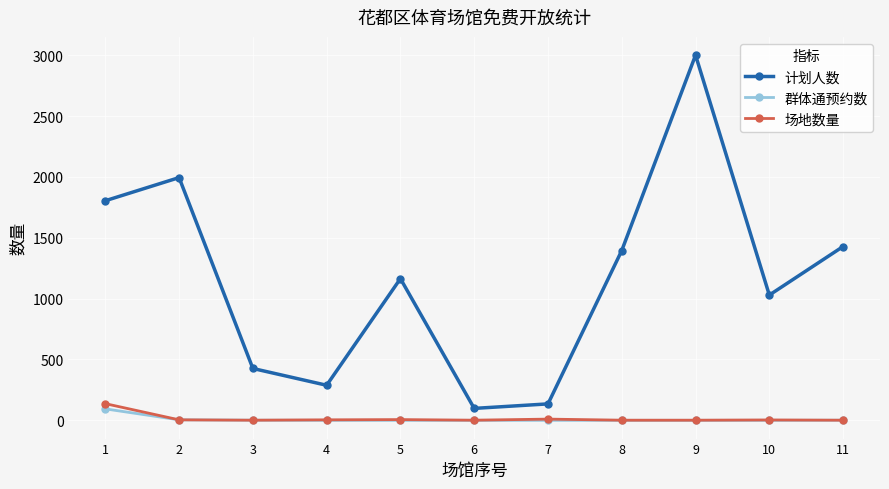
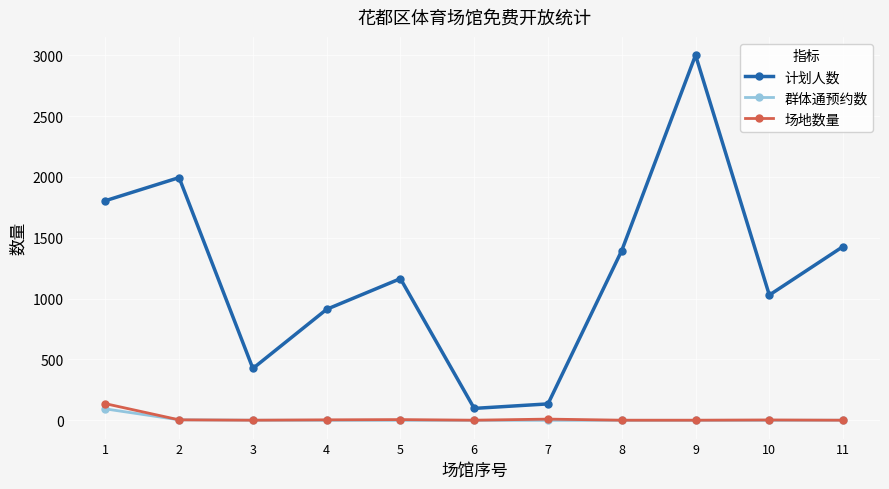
  {
    "计划人数": {
      "1": 1800,
      "2": 1990,
      "3": 430,
-     "4": 290,
+     "4": 910,
      "5": 1160,
      "6": 100,
      "7": 140,
      "8": 1400,
      "9": 3000,
      "10": 1030,
      "11": 1430
    },
    "群体通预约数": {
      "1": 90
    },
    "场地数量": {
      "1": 140
    }
  }
